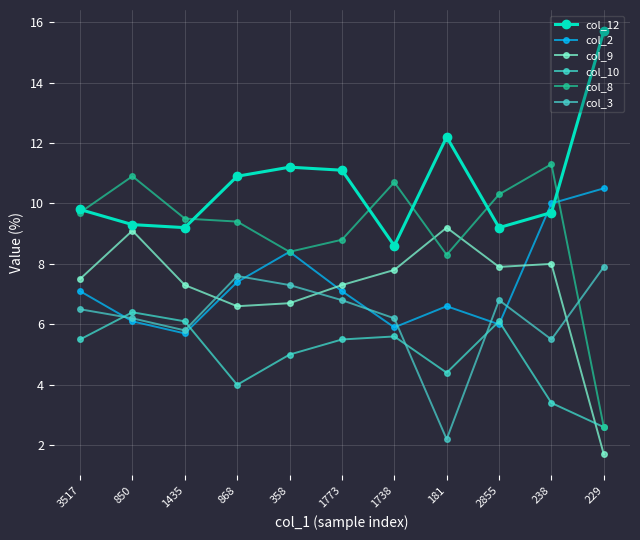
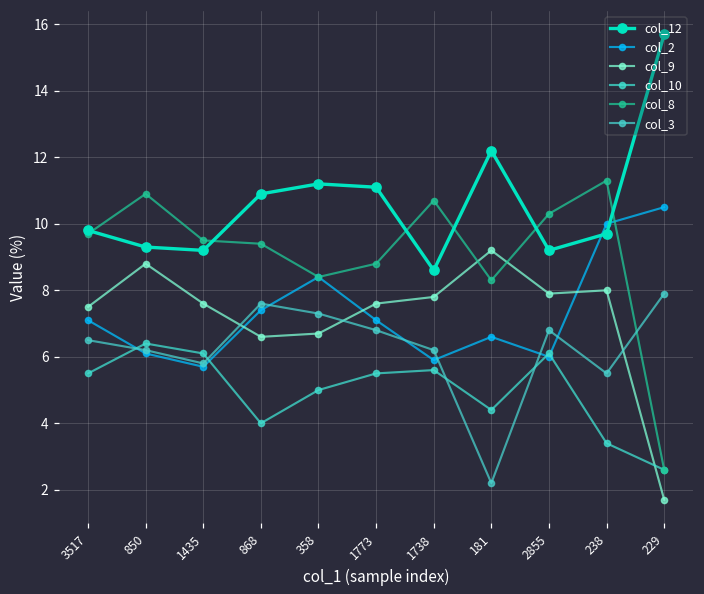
  {
    "col_2": {
      "3517": 7.1,
      "850": 6.1,
      "1435": 5.7,
      "868": 7.4,
      "1773": 7.1,
      "1738": 5.9,
      "181": 6.6,
      "2855": 6.0,
      "238": 10.0,
      "229": 10.5
    },
    "col_9": {
      "3517": 7.5,
-     "850": 9.1,
-     "1435": 7.3,
+     "850": 8.8,
+     "1435": 7.6,
      "868": 6.6,
      "358": 6.7,
-     "1773": 7.3,
+     "1773": 7.6,
      "1738": 7.8,
      "181": 9.2,
      "2855": 7.9,
      "238": 8.0,
      "229": 1.7
    }
  }
